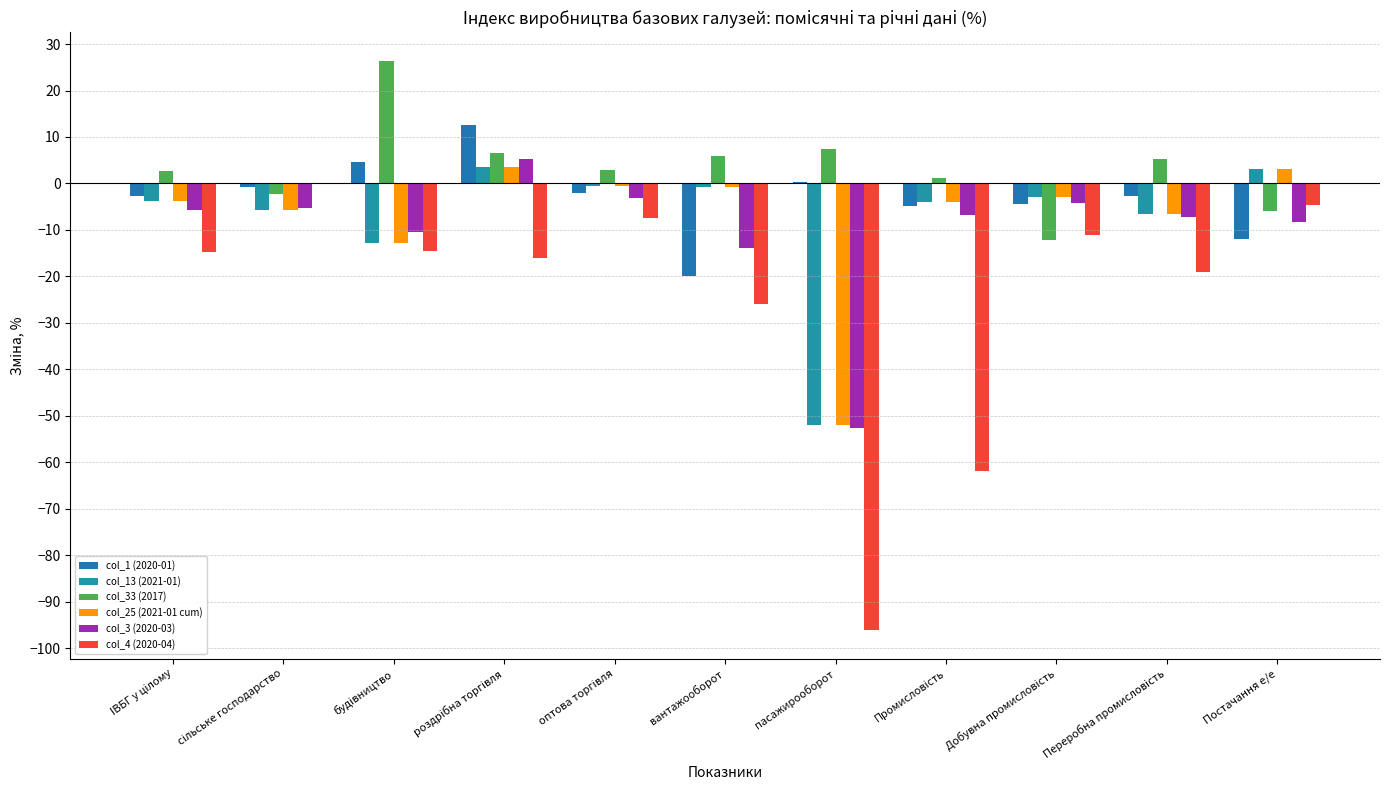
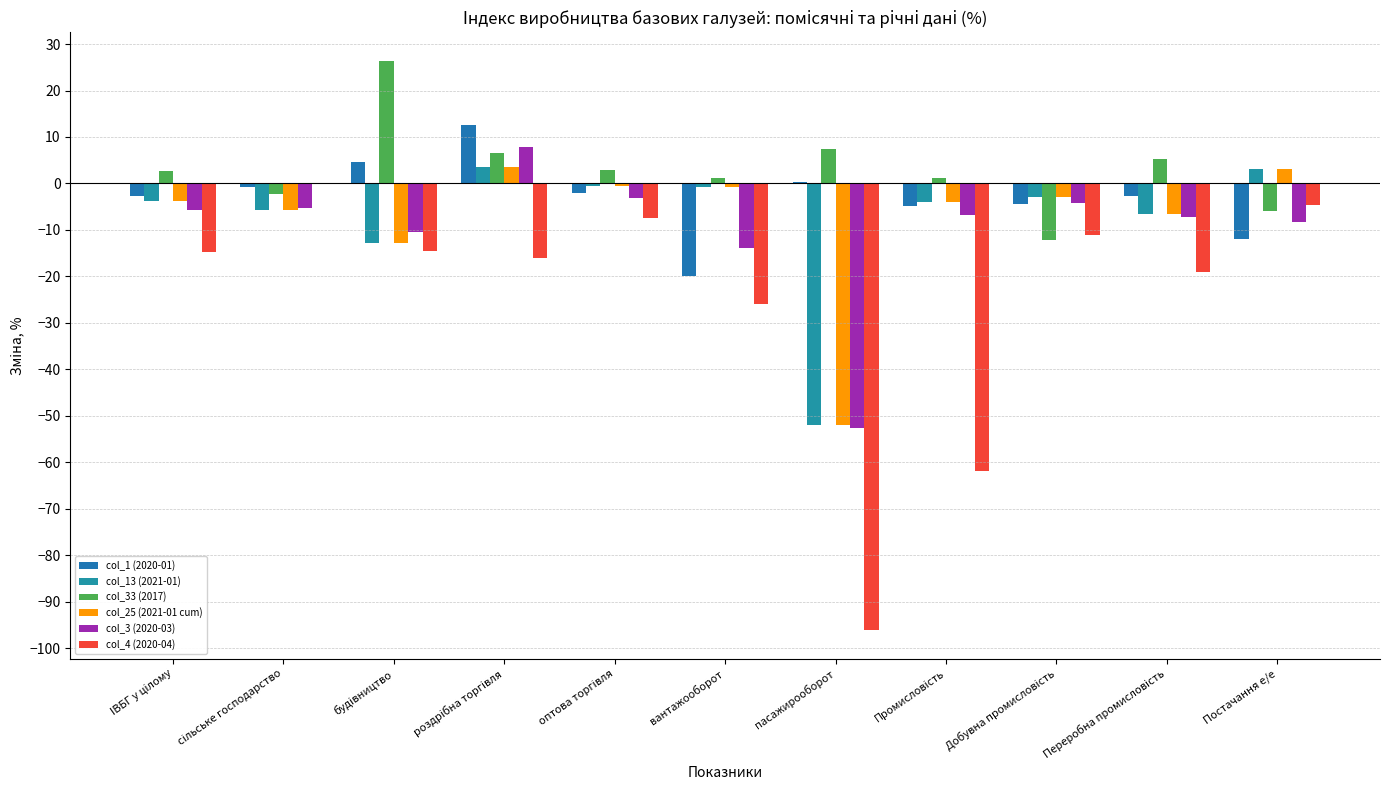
  {
    "col_33 (2017)": {
      "ІВБГ у цілому": 3,
      "сільське господарство": -2,
      "будівництво": 26,
      "роздрібна торгівля": 7,
      "оптова торгівля": 3,
-     "вантажооборот": 6,
+     "вантажооборот": 1,
      "пасажирооборот": 7,
      "Промисловість": 1,
      "Добувна промисловість": -12,
      "Переробна промисловість": 5,
      "Постачання е/е": -6
    },
    "col_25 (2021-01 cum)": {
      "ІВБГ у цілому": -4,
      "сільське господарство": -6,
      "будівництво": -13,
      "роздрібна торгівля": 4,
      "оптова торгівля": -1,
      "вантажооборот": -1,
      "пасажирооборот": -52,
      "Промисловість": -4,
      "Добувна промисловість": -3,
      "Переробна промисловість": -7,
      "Постачання е/е": 3
    },
    "col_3 (2020-03)": {
      "ІВБГ у цілому": -6,
      "сільське господарство": -5,
      "будівництво": -11,
-     "роздрібна торгівля": 5,
+     "роздрібна торгівля": 8,
      "оптова торгівля": -3,
      "вантажооборот": -14,
      "пасажирооборот": -53,
      "Промисловість": -7,
      "Добувна промисловість": -4,
      "Переробна промисловість": -7,
      "Постачання е/е": -8
    },
    "col_4 (2020-04)": {
      "ІВБГ у цілому": -15,
      "будівництво": -15,
      "роздрібна торгівля": -16,
      "оптова торгівля": -7,
      "вантажооборот": -26,
      "пасажирооборот": -96,
      "Промисловість": -62,
      "Добувна промисловість": -11,
      "Переробна промисловість": -19,
      "Постачання е/е": -5
    }
  }
